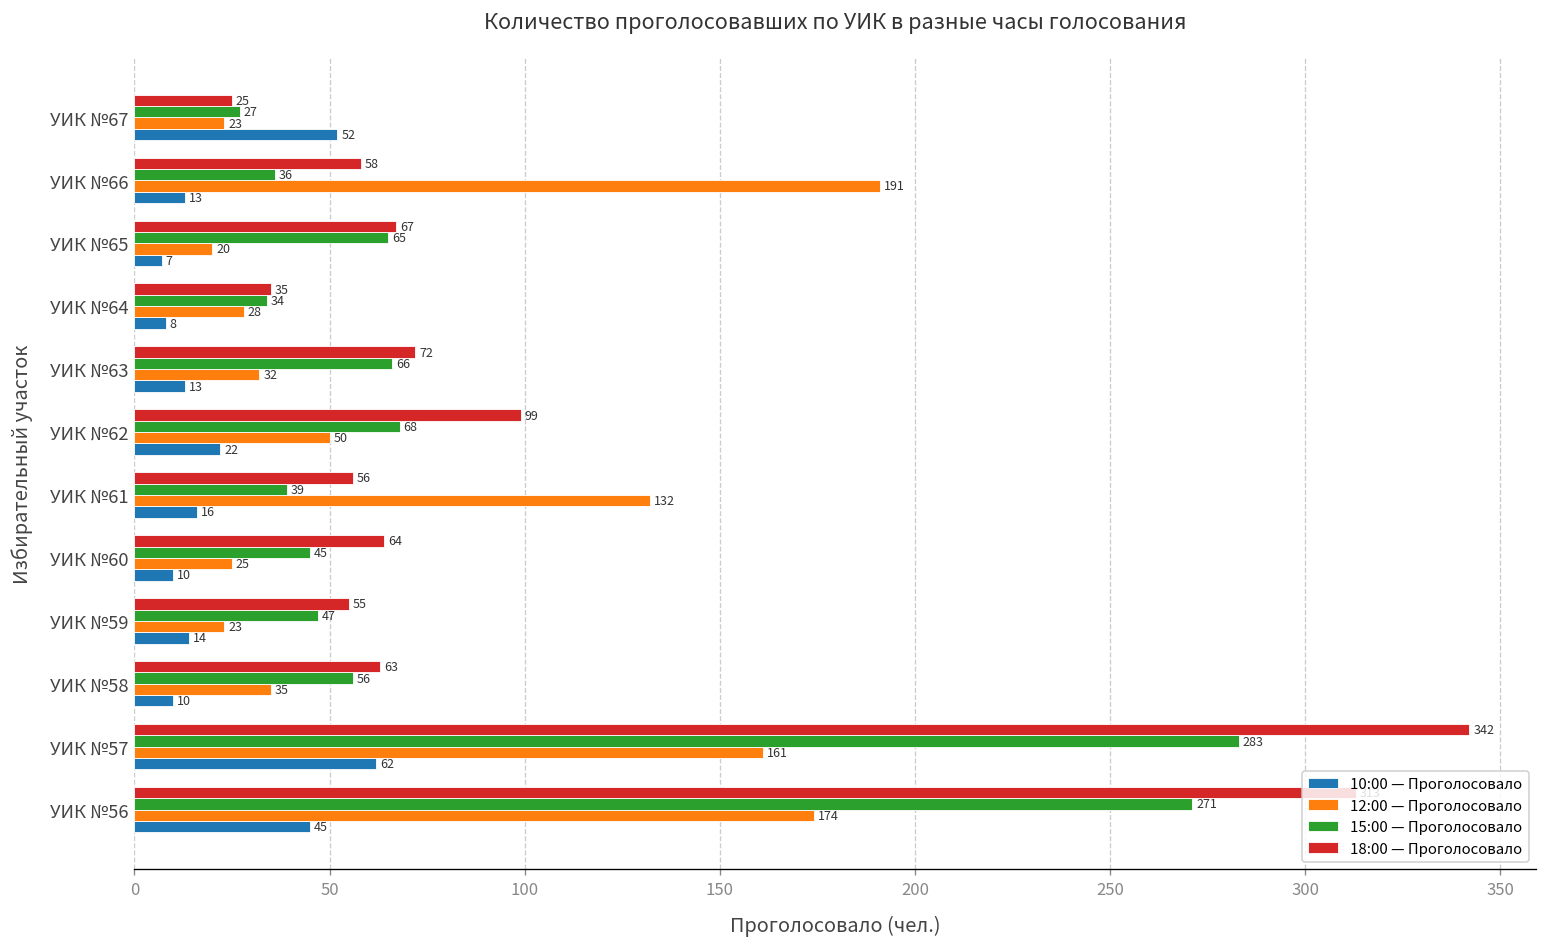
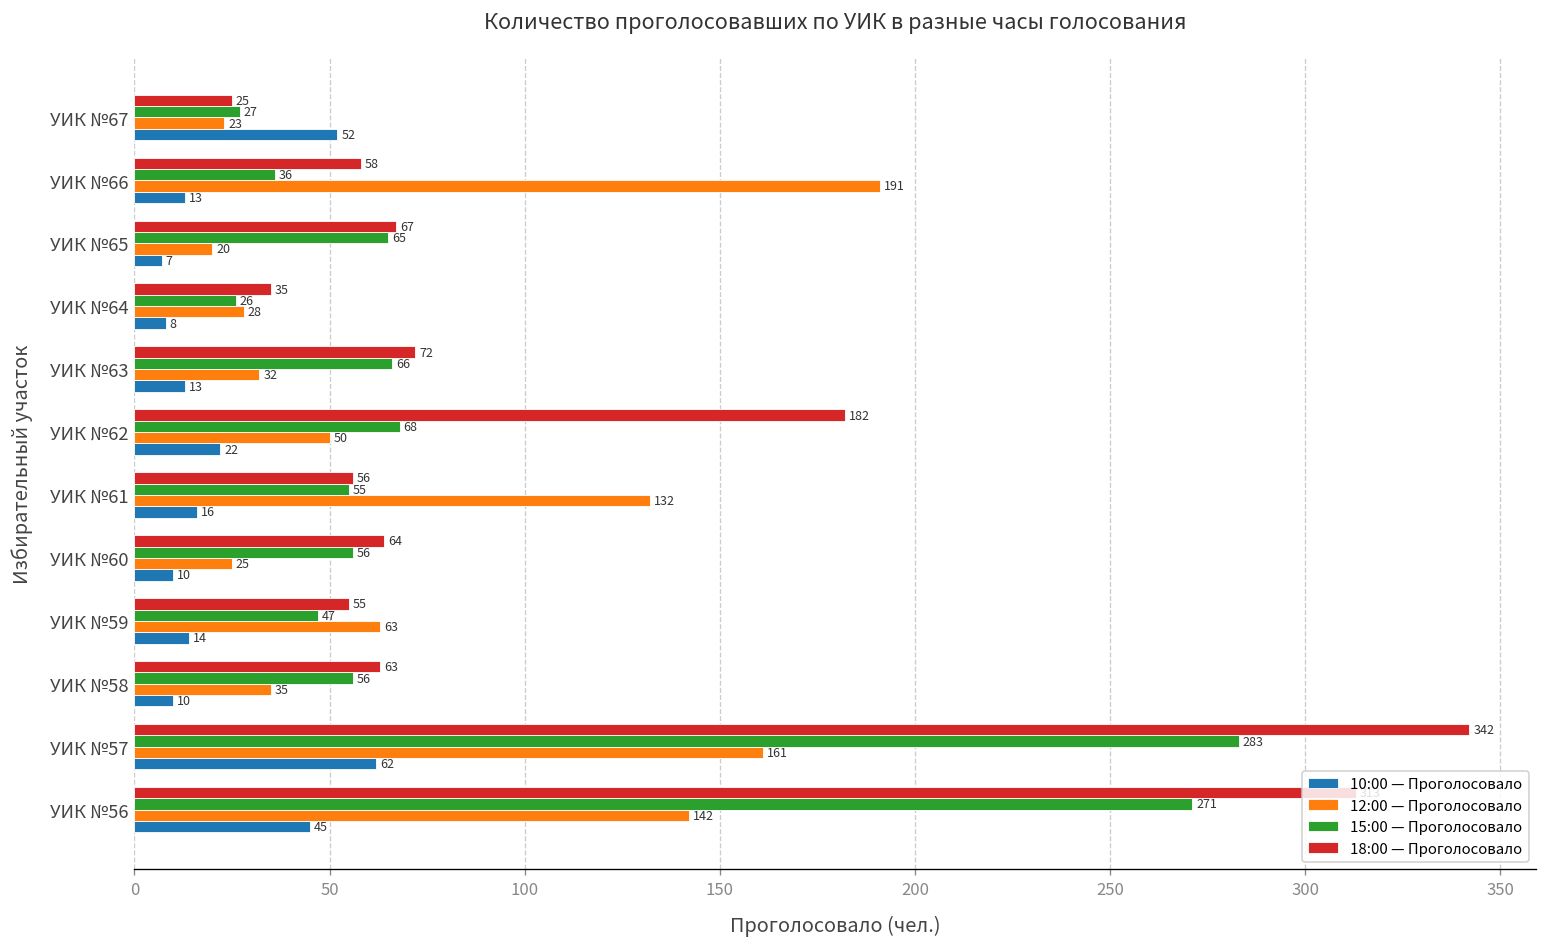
  {
    "10:00 — Проголосовало": {
      "УИК №67": 52,
      "УИК №66": 13,
      "УИК №65": 7,
      "УИК №64": 8,
      "УИК №63": 13,
      "УИК №62": 22,
      "УИК №61": 16,
      "УИК №60": 10,
      "УИК №59": 14,
      "УИК №58": 10,
      "УИК №57": 62,
      "УИК №56": 45
    },
    "12:00 — Проголосовало": {
      "УИК №67": 23,
      "УИК №66": 191,
      "УИК №65": 20,
      "УИК №64": 28,
      "УИК №63": 32,
      "УИК №62": 50,
      "УИК №61": 132,
      "УИК №60": 25,
-     "УИК №59": 23,
+     "УИК №59": 63,
      "УИК №58": 35,
      "УИК №57": 161,
-     "УИК №56": 174
+     "УИК №56": 142
    },
    "15:00 — Проголосовало": {
      "УИК №67": 27,
      "УИК №66": 36,
      "УИК №65": 65,
-     "УИК №64": 34,
+     "УИК №64": 26,
      "УИК №63": 66,
      "УИК №62": 68,
-     "УИК №61": 39,
-     "УИК №60": 45,
+     "УИК №61": 55,
+     "УИК №60": 56,
      "УИК №59": 47,
      "УИК №58": 56,
      "УИК №57": 283,
      "УИК №56": 271
    },
    "18:00 — Проголосовало": {
      "УИК №67": 25,
      "УИК №66": 58,
      "УИК №65": 67,
      "УИК №64": 35,
      "УИК №63": 72,
-     "УИК №62": 99,
+     "УИК №62": 182,
      "УИК №61": 56,
      "УИК №60": 64,
      "УИК №59": 55,
      "УИК №58": 63,
      "УИК №57": 342
    }
  }
